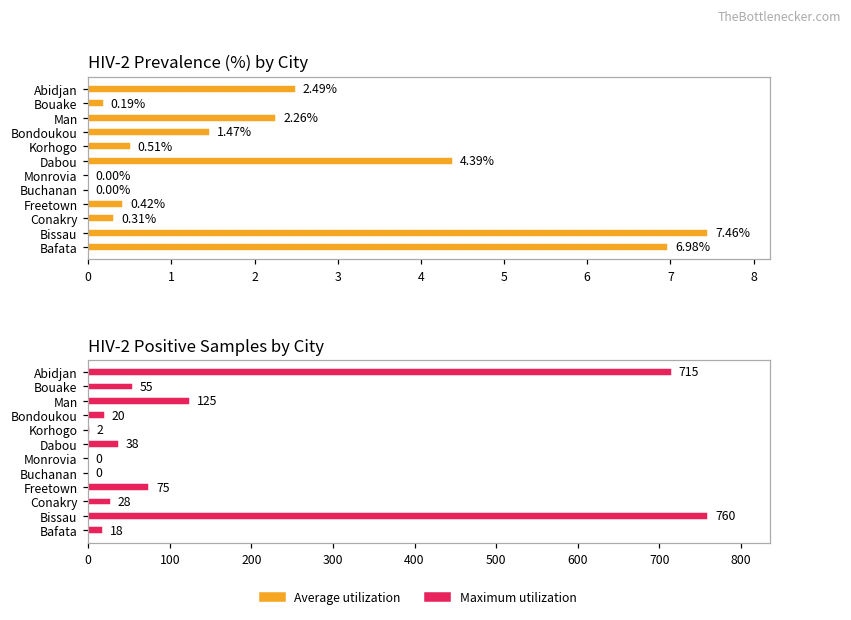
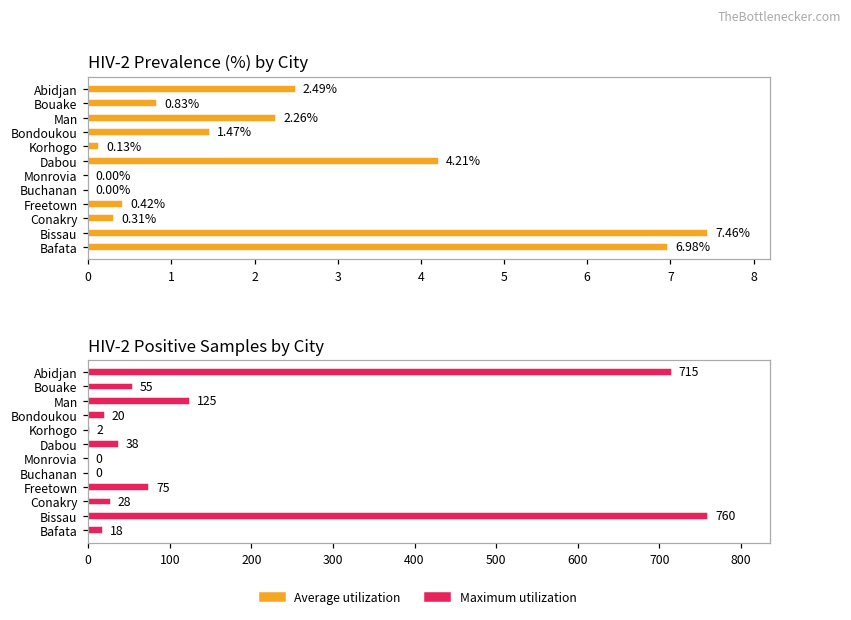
  {
    "HIV-2 Prevalence (%) by City": {
      "Abidjan": "2.49%",
-     "Bouake": "0.19%",
+     "Bouake": "0.83%",
      "Man": "2.26%",
      "Bondoukou": "1.47%",
-     "Korhogo": "0.51%",
-     "Dabou": "4.39%",
+     "Korhogo": "0.13%",
+     "Dabou": "4.21%",
      "Monrovia": "0.00%",
      "Buchanan": "0.00%",
      "Freetown": "0.42%",
      "Conakry": "0.31%",
      "Bissau": "7.46%",
      "Bafata": "6.98%"
    },
    "HIV-2 Positive Samples by City": {
      "Abidjan": "715",
      "Bouake": "55",
      "Man": "125",
      "Bondoukou": "20",
      "Korhogo": "2",
      "Dabou": "38",
      "Monrovia": "0",
      "Buchanan": "0",
      "Freetown": "75",
      "Conakry": "28",
      "Bissau": "760",
      "Bafata": "18"
    }
  }
